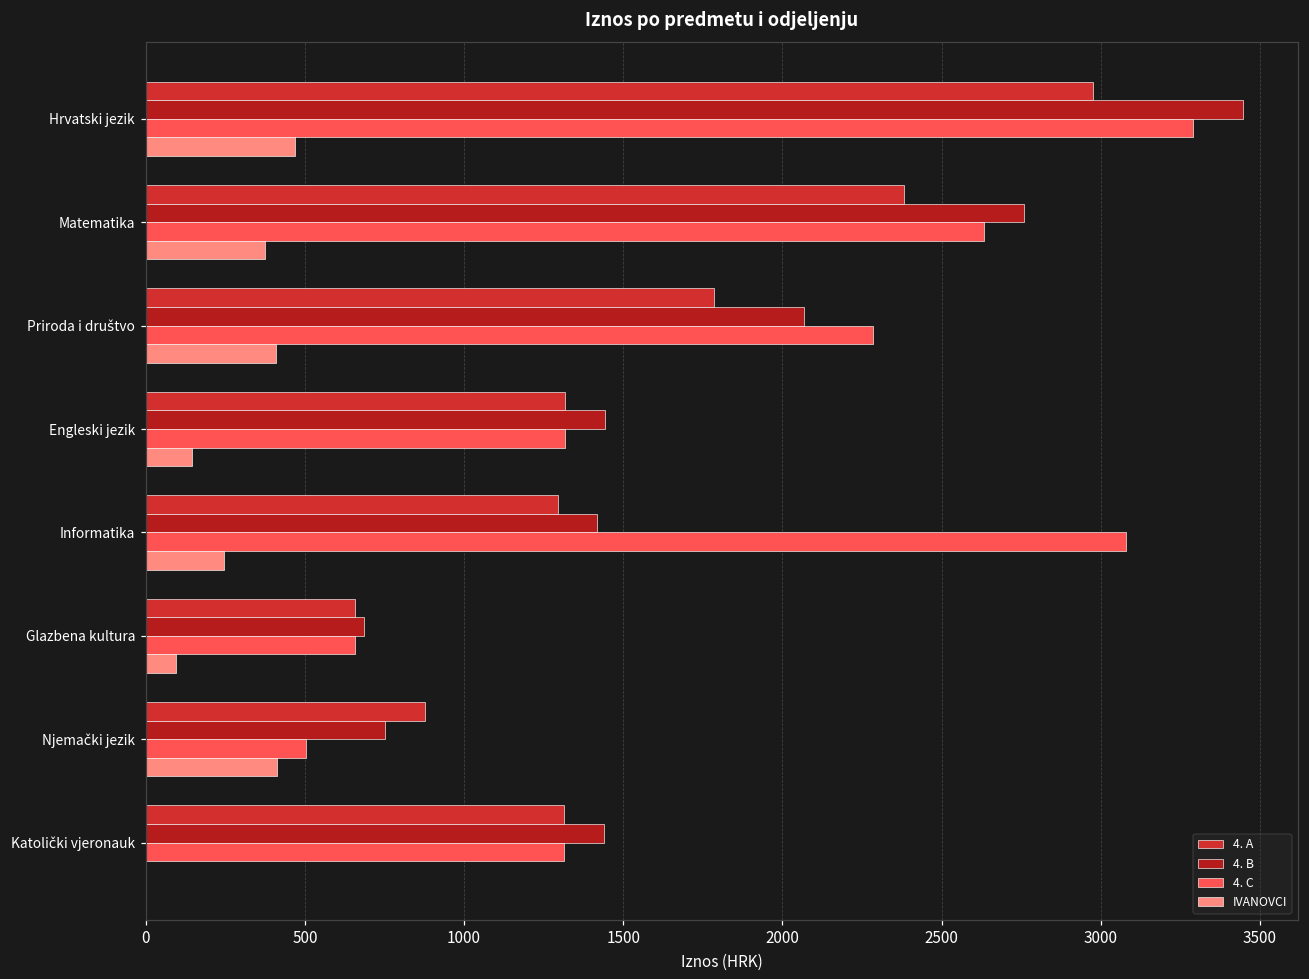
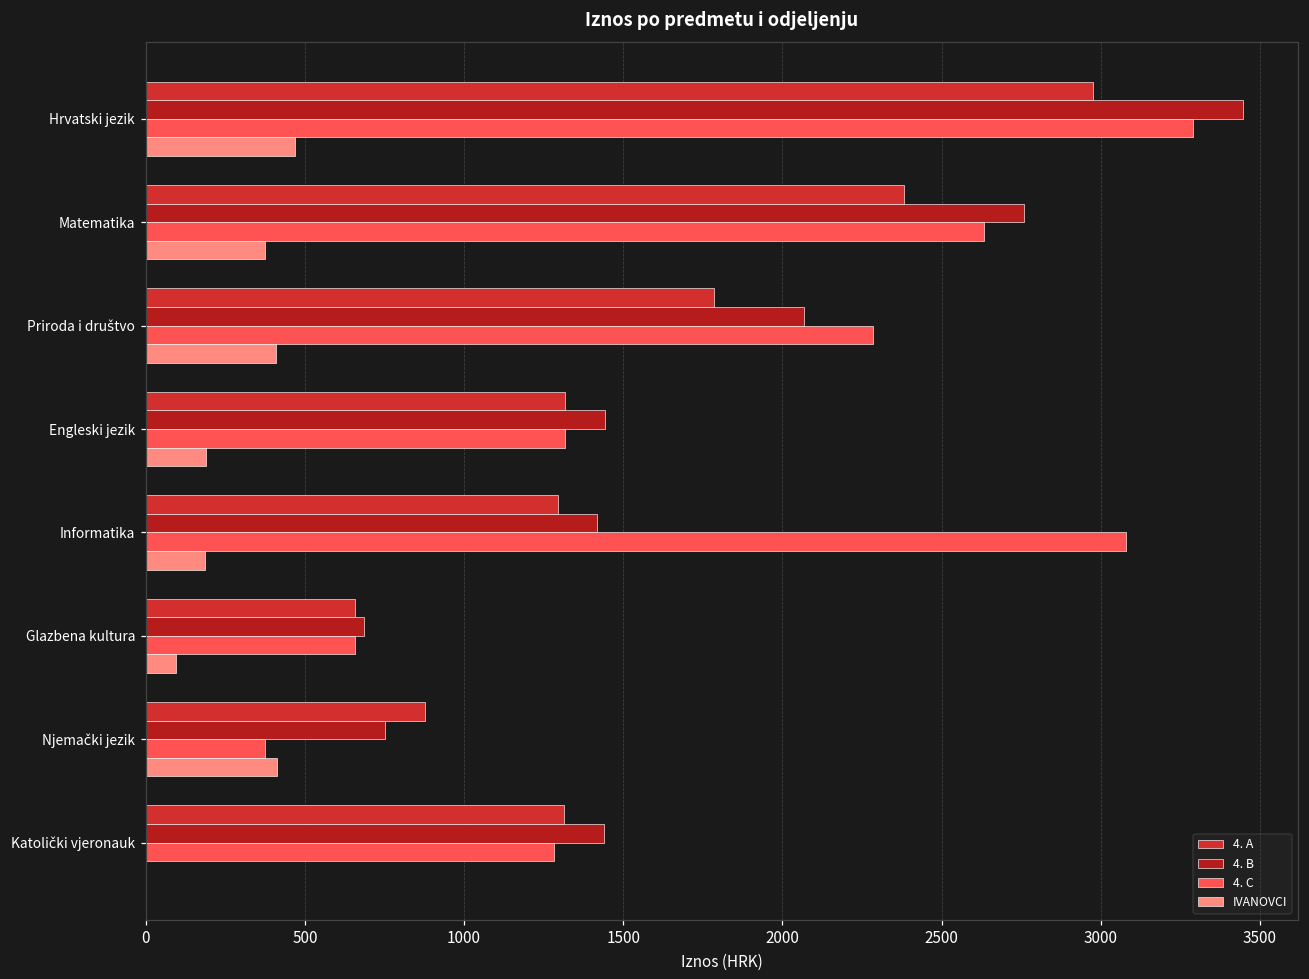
  {
    "4. C": {
      "Hrvatski jezik": 3290,
      "Matematika": 2630,
      "Priroda i društvo": 2280,
      "Engleski jezik": 1320,
      "Informatika": 3080,
      "Glazbena kultura": 660,
-     "Njemački jezik": 500,
-     "Katolički vjeronauk": 1310
+     "Njemački jezik": 380,
+     "Katolički vjeronauk": 1280
    },
    "IVANOVCI": {
      "Hrvatski jezik": 470,
      "Matematika": 380,
      "Priroda i društvo": 410,
-     "Engleski jezik": 150,
-     "Informatika": 250,
+     "Engleski jezik": 190,
+     "Informatika": 190,
      "Glazbena kultura": 90,
      "Njemački jezik": 410,
      "Katolički vjeronauk": 0
    }
  }
